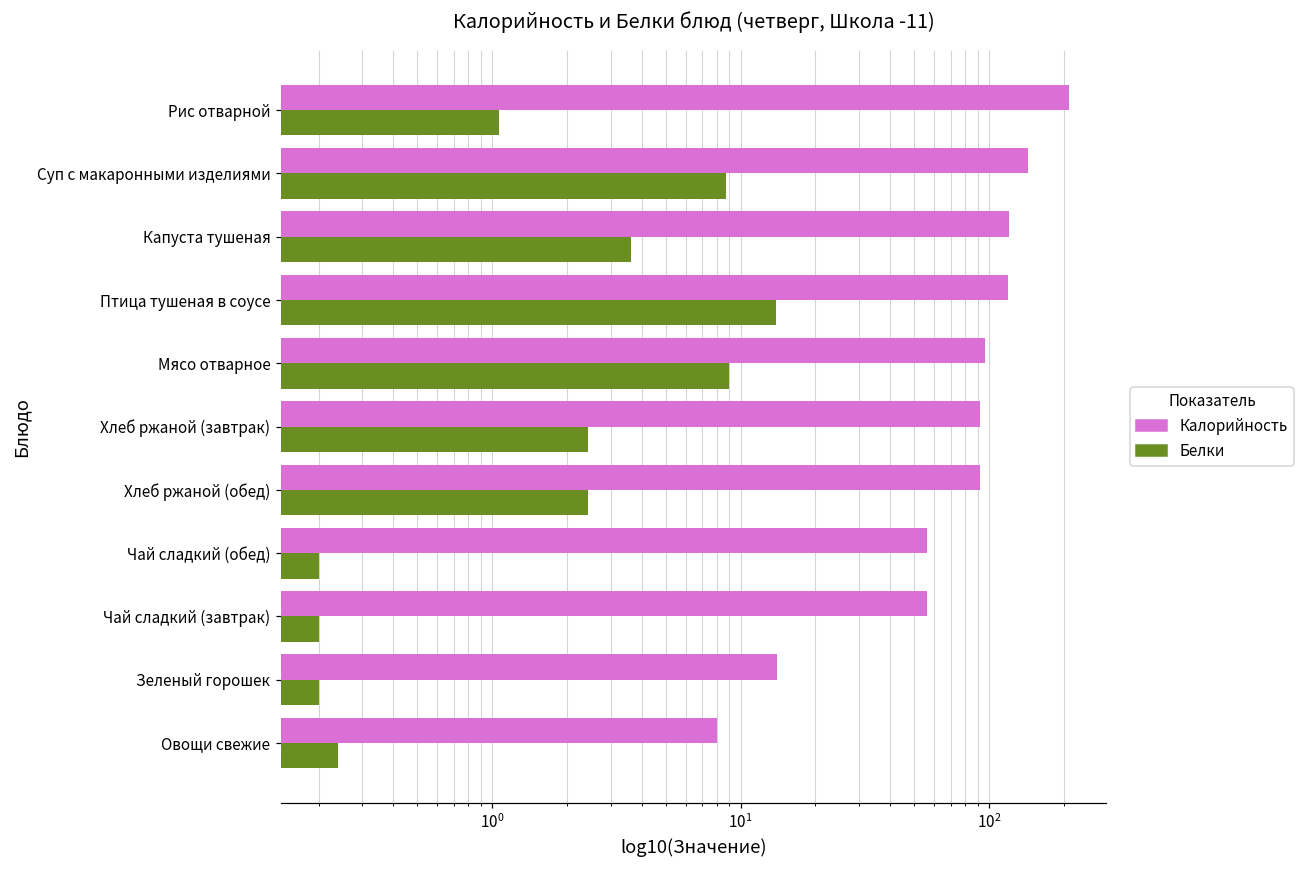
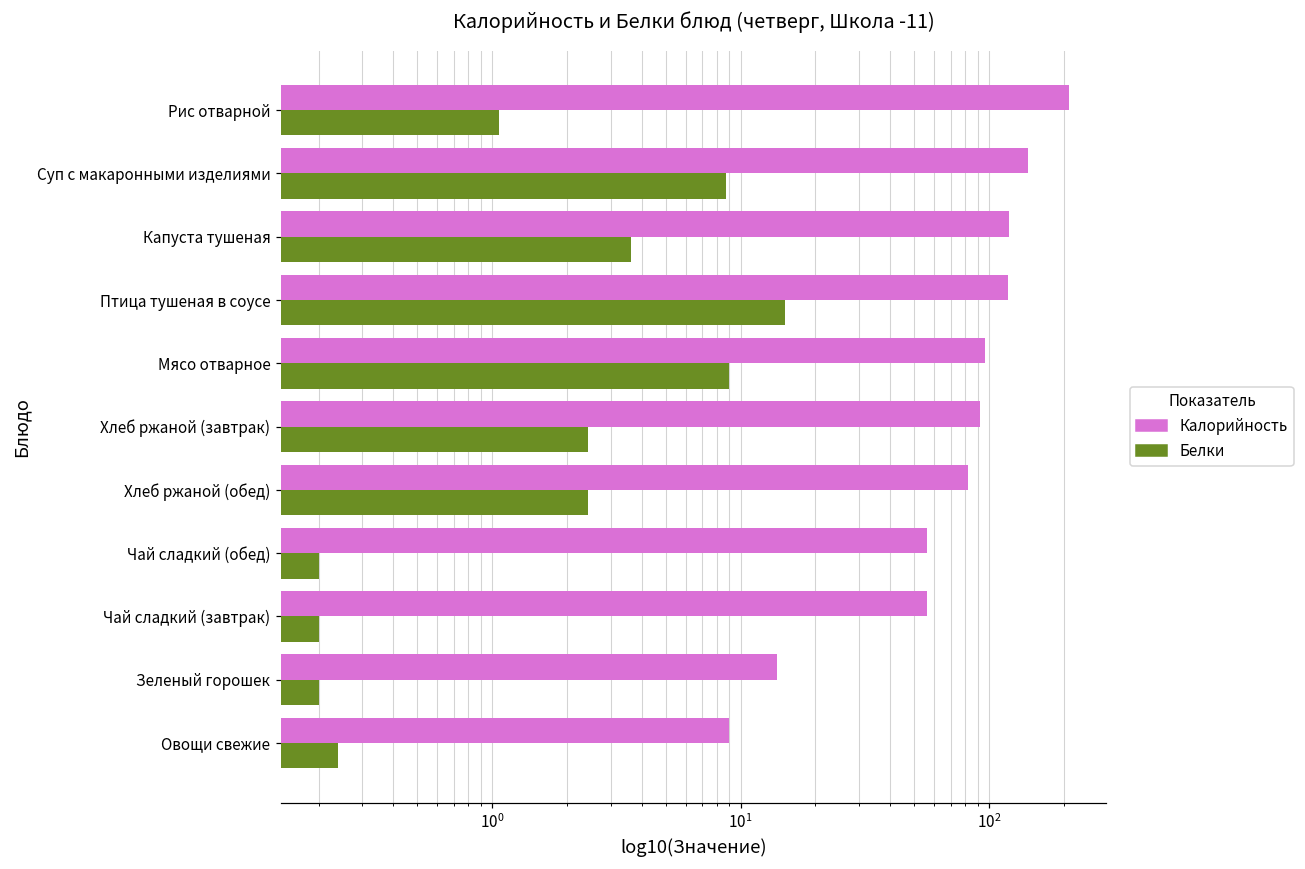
  {
    "Калорийность": {
      "Рис отварной": 210,
      "Суп с макаронными изделиями": 140,
      "Капуста тушеная": 120,
      "Птица тушеная в соусе": 120,
      "Мясо отварное": 96,
      "Хлеб ржаной (завтрак)": 92,
-     "Хлеб ржаной (обед)": 92,
+     "Хлеб ржаной (обед)": 82,
      "Чай сладкий (обед)": 56,
      "Чай сладкий (завтрак)": 56,
      "Зеленый горошек": 14,
-     "Овощи свежие": 8
+     "Овощи свежие": 9
    },
    "Белки": {
      "Рис отварной": 1.1,
      "Суп с макаронными изделиями": 8.7,
      "Капуста тушеная": 3.6,
-     "Птица тушеная в соусе": 14,
+     "Птица тушеная в соусе": 15,
      "Мясо отварное": 9,
      "Хлеб ржаной (завтрак)": 2.4,
      "Хлеб ржаной (обед)": 2.4,
      "Чай сладкий (обед)": 0.20,
      "Чай сладкий (завтрак)": 0.20,
      "Зеленый горошек": 0.20,
      "Овощи свежие": 0.24
    }
  }
